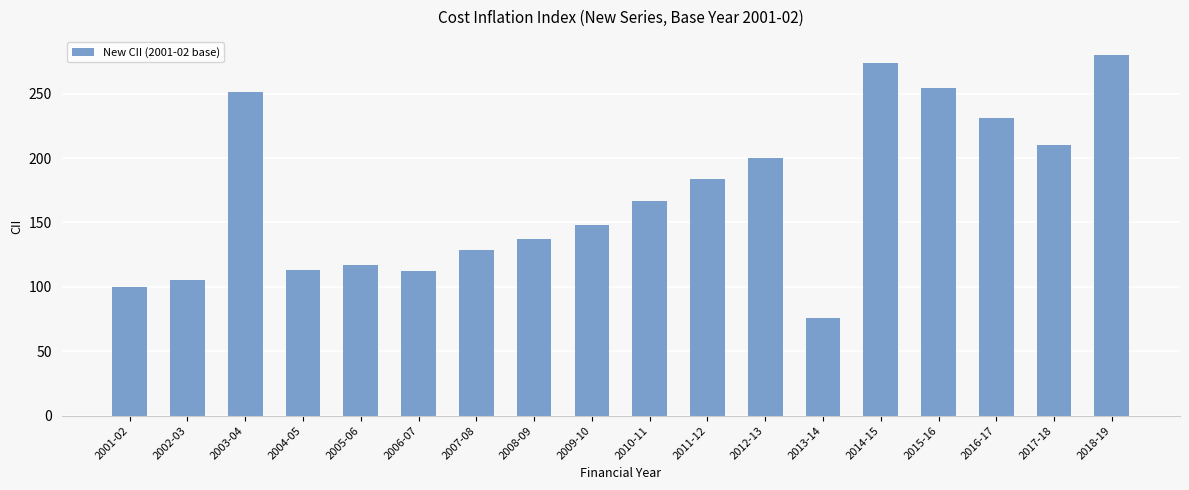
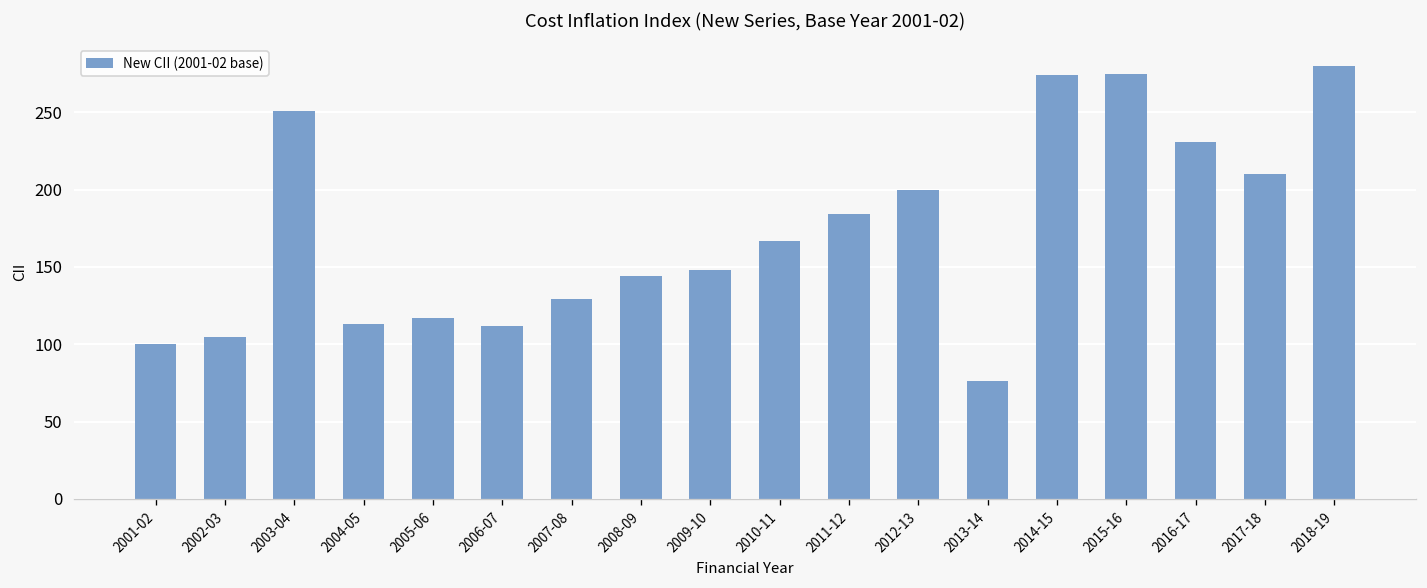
  {
    "2001-02": 100,
    "2002-03": 105,
    "2003-04": 251,
    "2004-05": 113,
    "2005-06": 117,
    "2006-07": 112,
    "2007-08": 129,
-   "2008-09": 137,
+   "2008-09": 144,
    "2009-10": 148,
    "2010-11": 167,
    "2011-12": 184,
    "2012-13": 200,
    "2013-14": 76,
    "2014-15": 274,
-   "2015-16": 254,
+   "2015-16": 275,
    "2016-17": 231,
    "2017-18": 210,
    "2018-19": 280
  }
